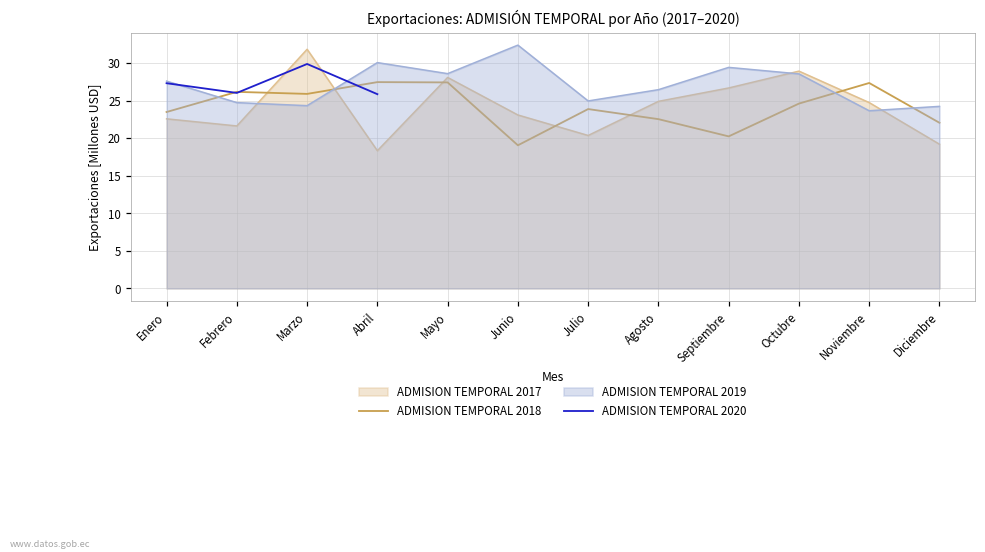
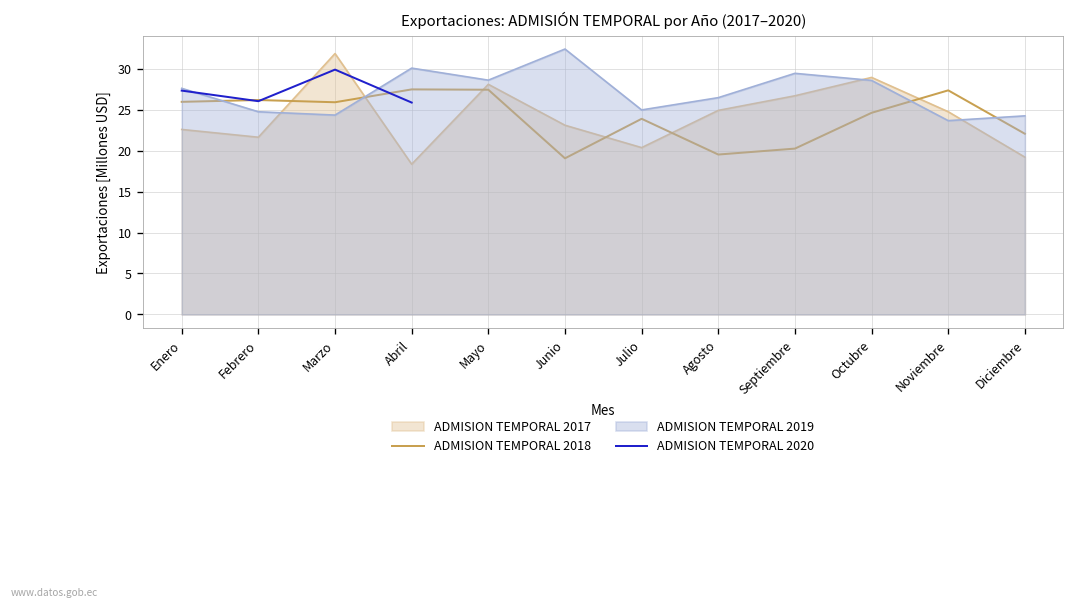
  {
    "ADMISION TEMPORAL 2018": {
-     "Enero": 23,
+     "Enero": 26,
      "Marzo": 26,
      "Abril": 27,
      "Mayo": 27,
      "Junio": 19,
      "Julio": 24,
-     "Agosto": 23,
+     "Agosto": 20,
      "Septiembre": 20,
      "Octubre": 25,
      "Noviembre": 27,
      "Diciembre": 22
    },
    "ADMISION TEMPORAL 2020": {
      "Marzo": 30,
      "Abril": 26
    }
  }
